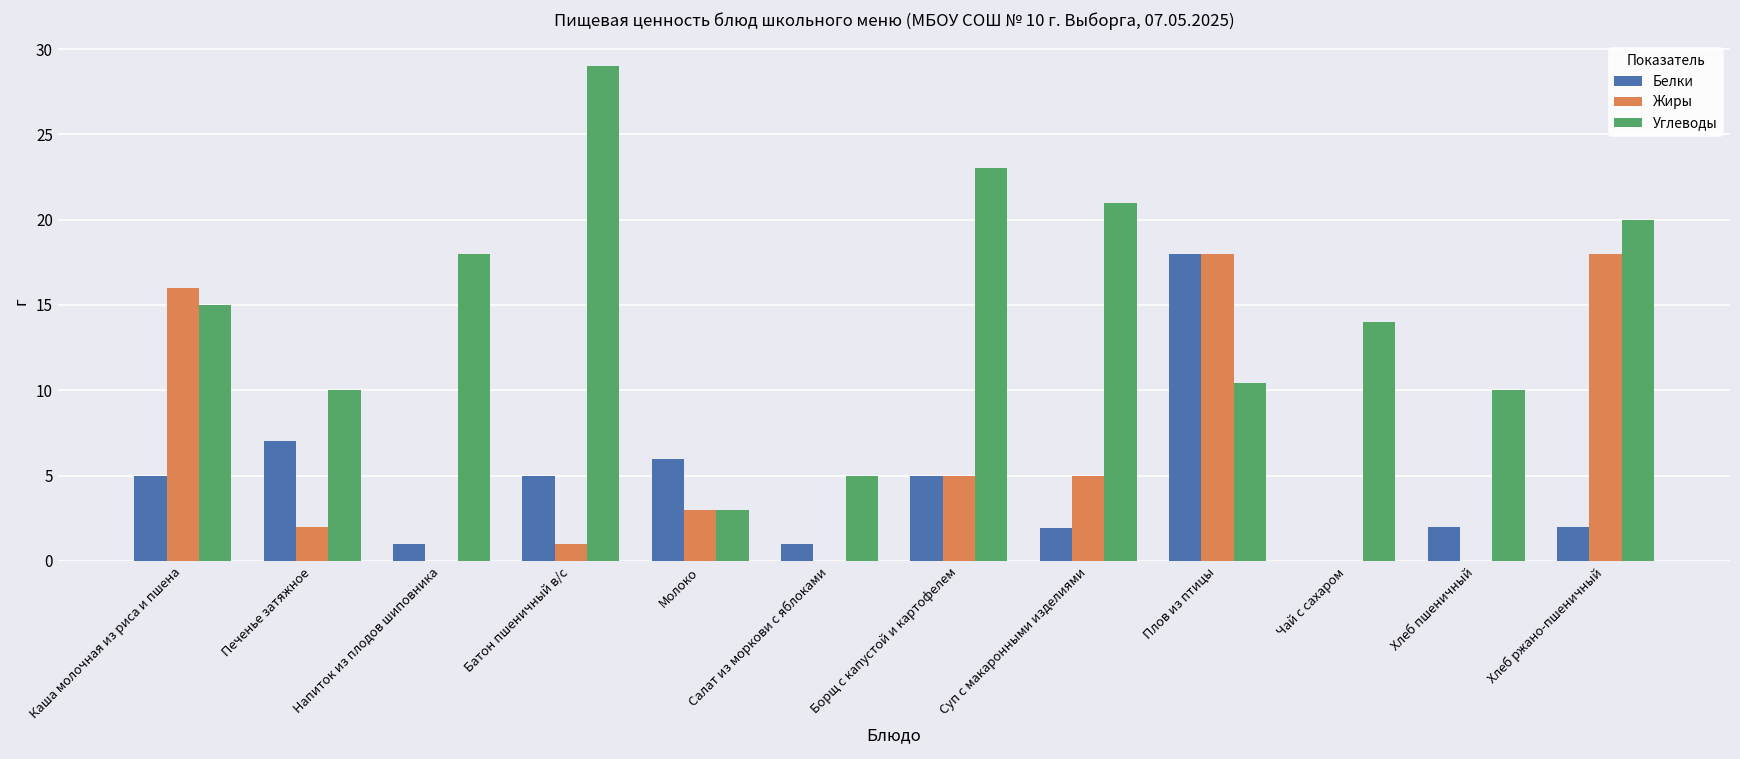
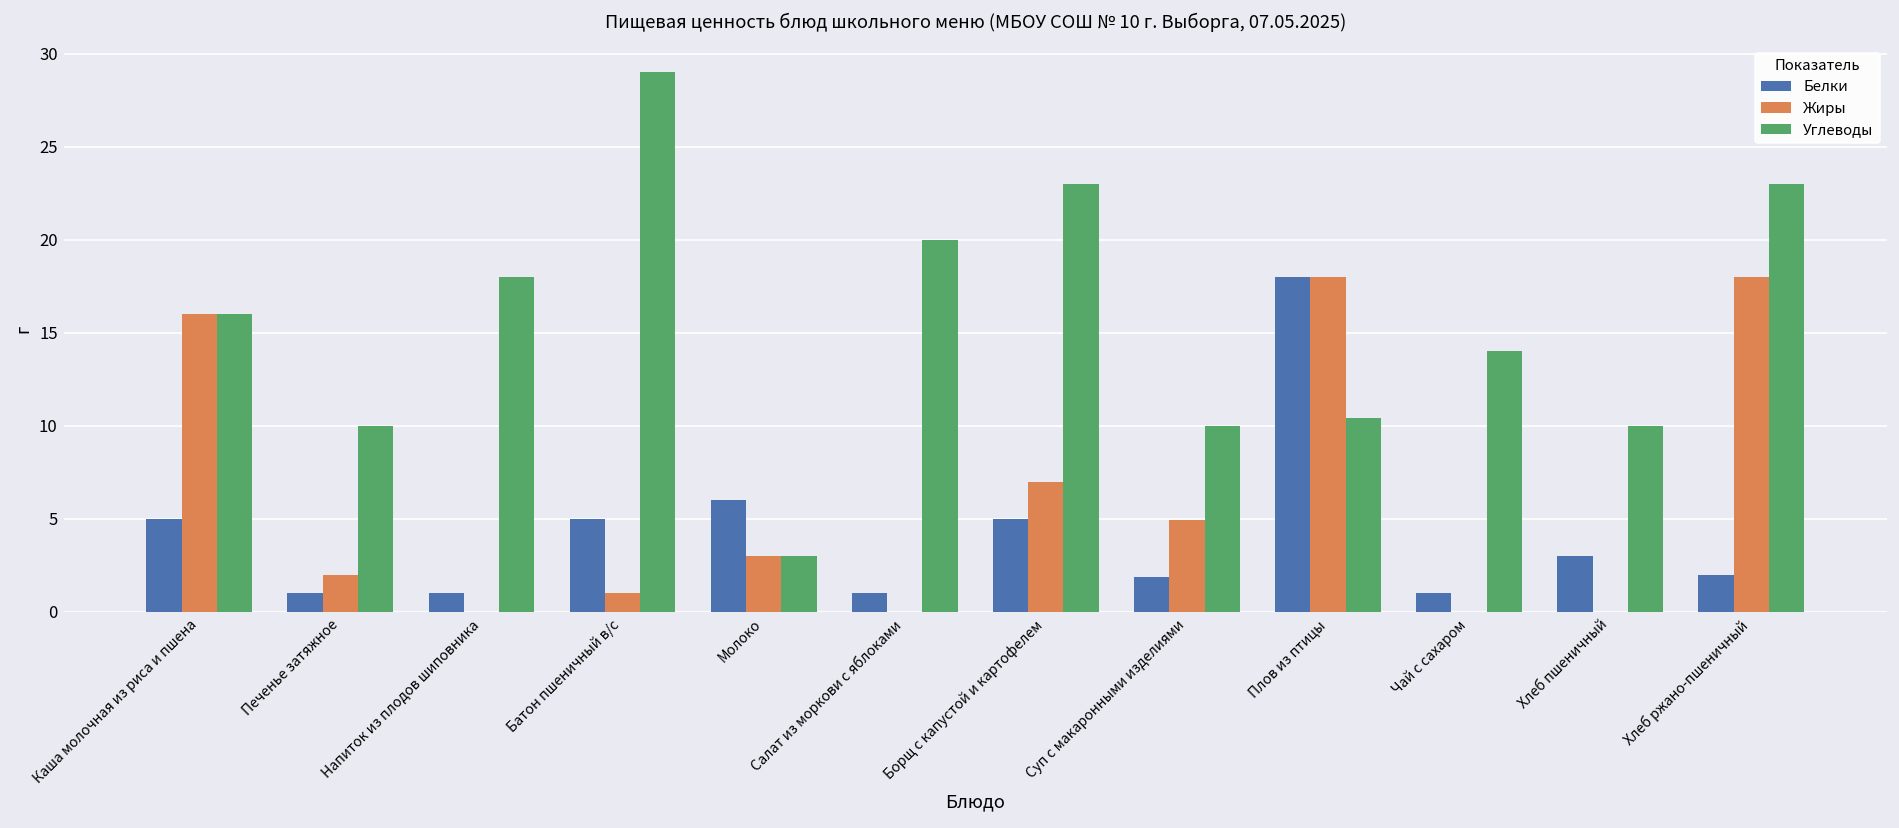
  {
    "Белки": {
      "Каша молочная из риса и пшена": 5,
-     "Печенье затяжное": 7,
+     "Печенье затяжное": 1,
      "Напиток из плодов шиповника": 1,
      "Батон пшеничный в/с": 5,
      "Молоко": 6,
      "Салат из моркови с яблоками": 1,
      "Борщ с капустой и картофелем": 5,
      "Суп с макаронными изделиями": 2,
      "Плов из птицы": 18,
-     "Чай с сахаром": 0,
-     "Хлеб пшеничный": 2,
+     "Чай с сахаром": 1,
+     "Хлеб пшеничный": 3,
      "Хлеб ржано-пшеничный": 2
    },
    "Жиры": {
      "Каша молочная из риса и пшена": 16,
      "Печенье затяжное": 2,
      "Напиток из плодов шиповника": 0,
      "Батон пшеничный в/с": 1,
      "Молоко": 3,
      "Салат из моркови с яблоками": 0,
-     "Борщ с капустой и картофелем": 5,
+     "Борщ с капустой и картофелем": 7,
      "Суп с макаронными изделиями": 5,
      "Плов из птицы": 18,
      "Чай с сахаром": 0,
      "Хлеб пшеничный": 0,
      "Хлеб ржано-пшеничный": 18
    },
    "Углеводы": {
-     "Каша молочная из риса и пшена": 15,
+     "Каша молочная из риса и пшена": 16,
      "Печенье затяжное": 10,
      "Напиток из плодов шиповника": 18,
      "Батон пшеничный в/с": 29,
      "Молоко": 3,
-     "Салат из моркови с яблоками": 5,
+     "Салат из моркови с яблоками": 20,
      "Борщ с капустой и картофелем": 23,
-     "Суп с макаронными изделиями": 21,
+     "Суп с макаронными изделиями": 10,
      "Плов из птицы": 10.4,
      "Чай с сахаром": 14,
      "Хлеб пшеничный": 10,
-     "Хлеб ржано-пшеничный": 20
+     "Хлеб ржано-пшеничный": 23
    }
  }
